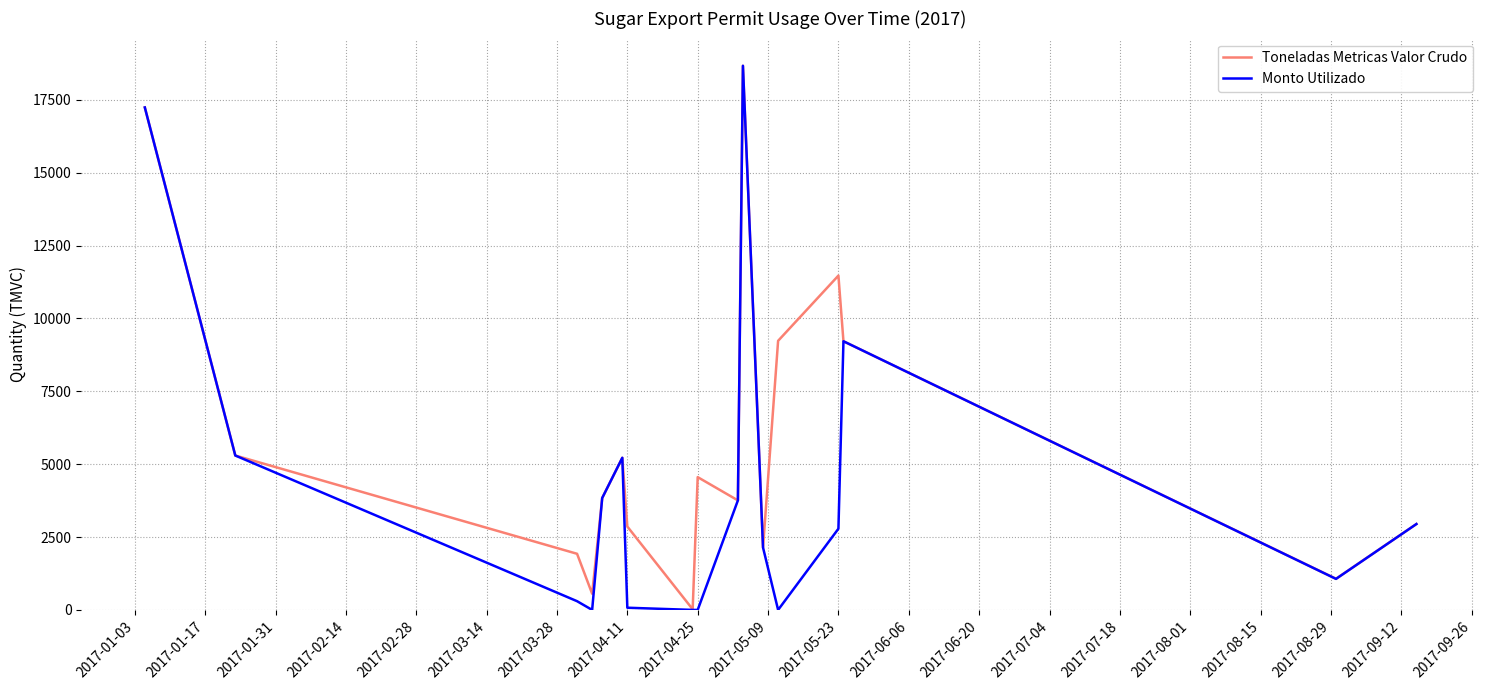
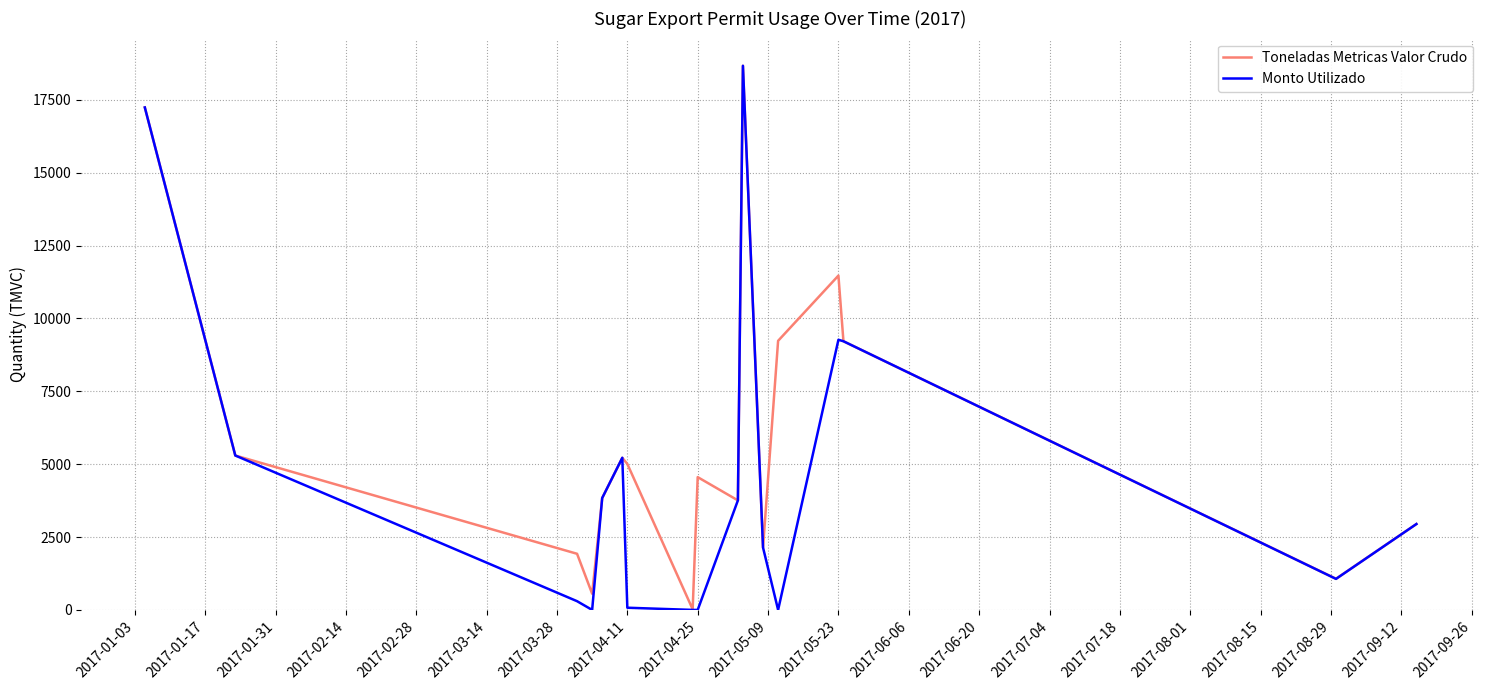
  {
    "Toneladas Metricas Valor Crudo": {
-     "2017-04-11": 2900,
+     "2017-04-11": 5000,
      "2017-04-25": 4600,
      "2017-05-23": 11500
    },
    "Monto Utilizado": {
      "2017-04-11": 100,
      "2017-04-25": 0,
-     "2017-05-23": 2800
+     "2017-05-23": 9300
    }
  }
